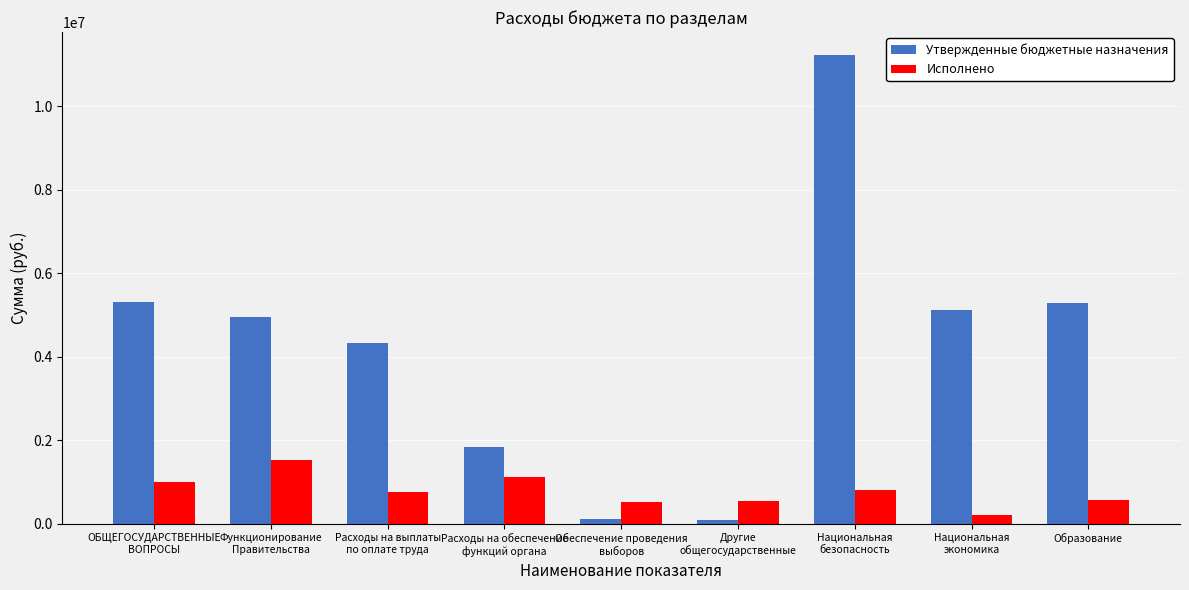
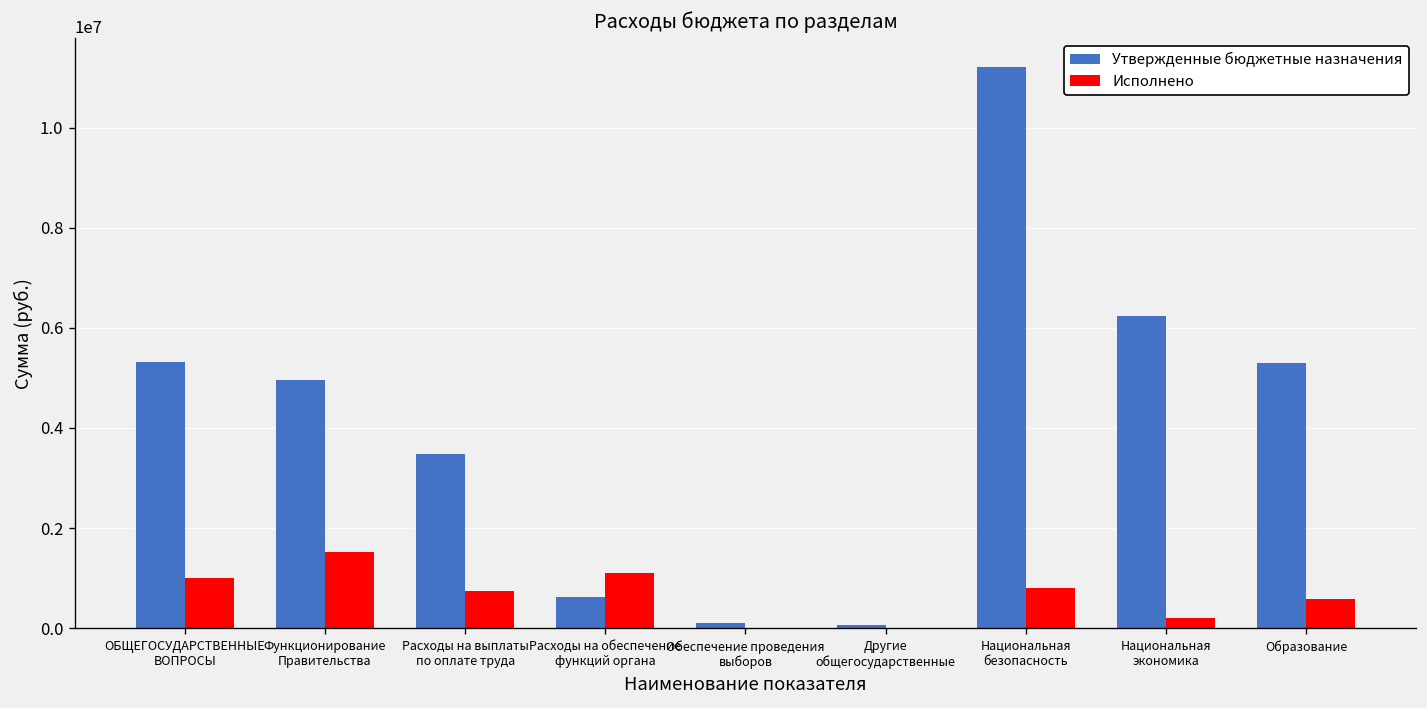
  {
    "Утвержденные бюджетные назначения": {
      "ОБЩЕГОСУДАРСТВЕННЫЕ ВОПРОСЫ": 5300000,
      "Функционирование Правительства": 5000000,
-     "Расходы на выплаты по оплате труда": 4300000,
-     "Расходы на обеспечение функций органа": 1800000,
+     "Расходы на выплаты по оплате труда": 3500000,
+     "Расходы на обеспечение функций органа": 600000,
      "Обеспечение проведения выборов": 100000,
      "Другие общегосударственные": 100000,
      "Национальная безопасность": 11200000,
-     "Национальная экономика": 5100000,
+     "Национальная экономика": 6200000,
      "Образование": 5300000
    },
    "Исполнено": {
      "ОБЩЕГОСУДАРСТВЕННЫЕ ВОПРОСЫ": 1000000,
      "Функционирование Правительства": 1500000,
      "Расходы на выплаты по оплате труда": 700000,
      "Расходы на обеспечение функций органа": 1100000,
-     "Обеспечение проведения выборов": 500000,
-     "Другие общегосударственные": 500000,
+     "Обеспечение проведения выборов": 0,
+     "Другие общегосударственные": 0,
      "Национальная безопасность": 800000,
      "Национальная экономика": 200000,
      "Образование": 600000
    }
  }
